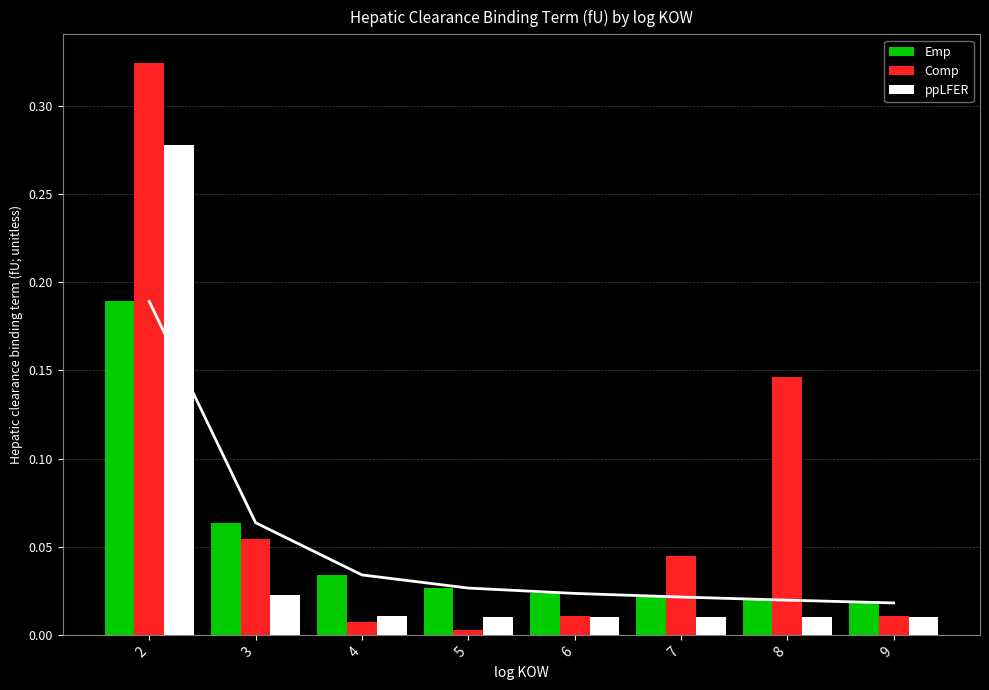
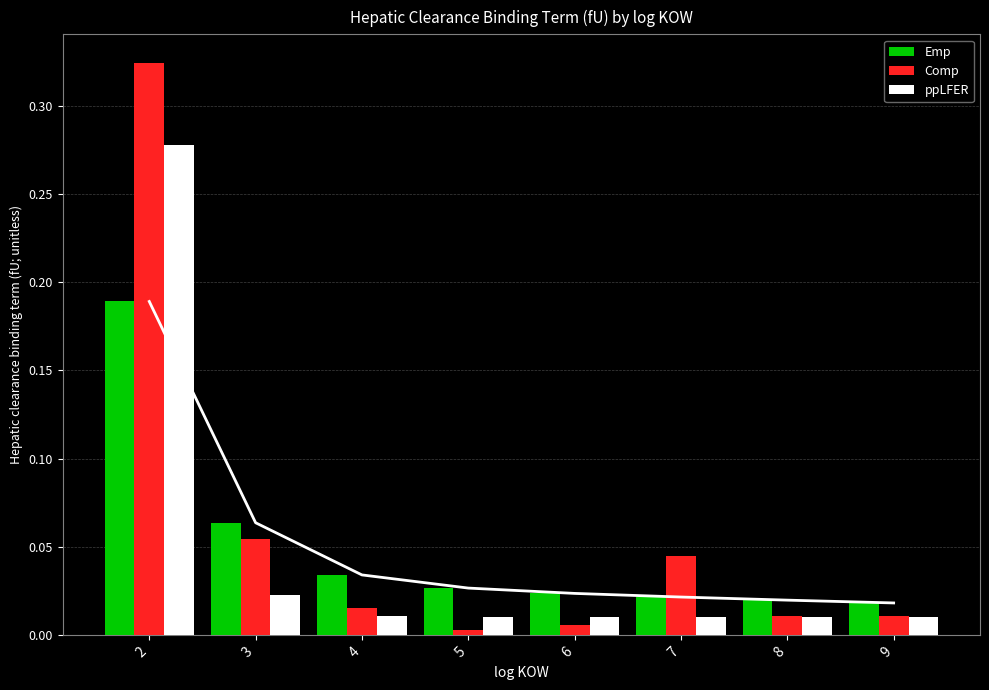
  {
    "Emp": {
      "2": 0.189,
      "3": 0.064,
      "4": 0.034,
      "5": 0.027,
      "6": 0.024,
      "7": 0.022,
      "8": 0.020,
      "9": 0.018
    },
    "Comp": {
      "2": 0.324,
      "3": 0.055,
-     "4": 0.007,
+     "4": 0.015,
      "5": 0.003,
-     "6": 0.011,
+     "6": 0.006,
      "7": 0.045,
-     "8": 0.146,
+     "8": 0.011,
      "9": 0.011
    }
  }
